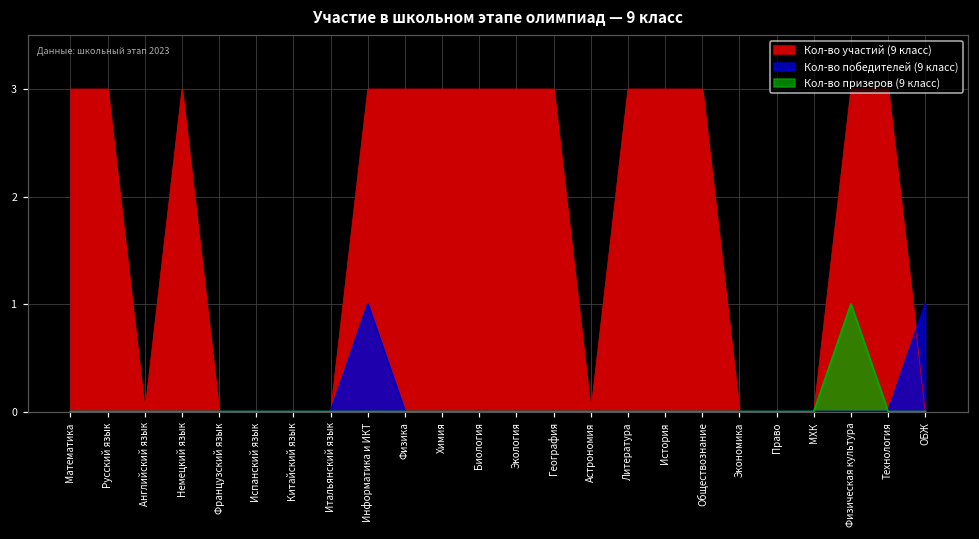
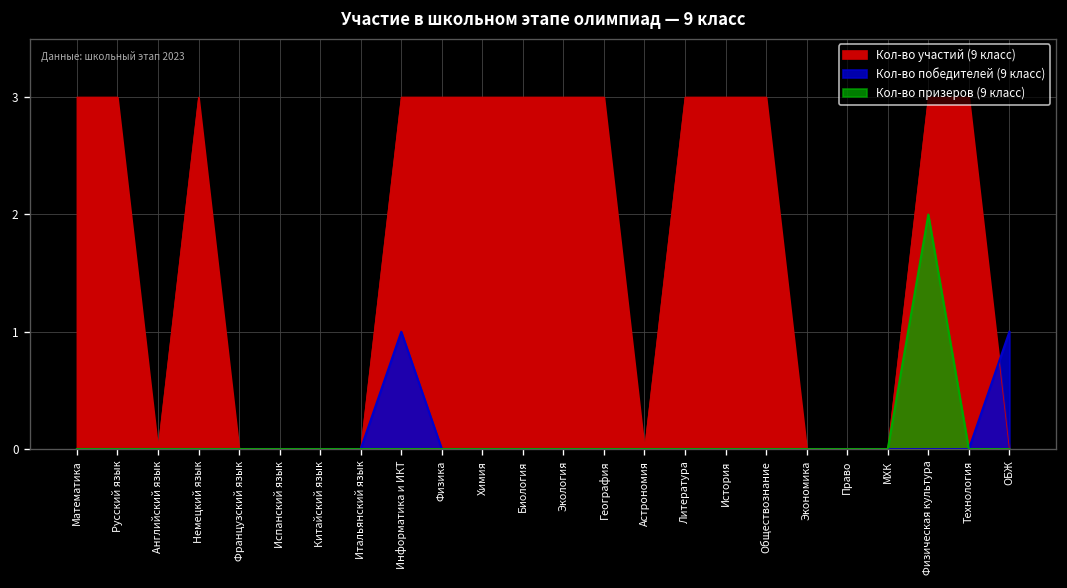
  {
    "Кол-во участий (9 класс)": {
      "Математика": 3,
      "Русский язык": 3,
      "Немецкий язык": 3,
      "Информатика и ИКТ": 3,
      "Физика": 3,
      "Химия": 3,
      "Биология": 3,
      "Экология": 3,
      "География": 3,
      "Литература": 3,
      "История": 3,
      "Обществознание": 3
    },
    "Кол-во победителей (9 класс)": {
      "Информатика и ИКТ": 1,
      "Физическая культура": 0,
      "ОБЖ": 1
    },
    "Кол-во призеров (9 класс)": {
      "Информатика и ИКТ": 0,
-     "Физическая культура": 1
+     "Физическая культура": 2
    }
  }
